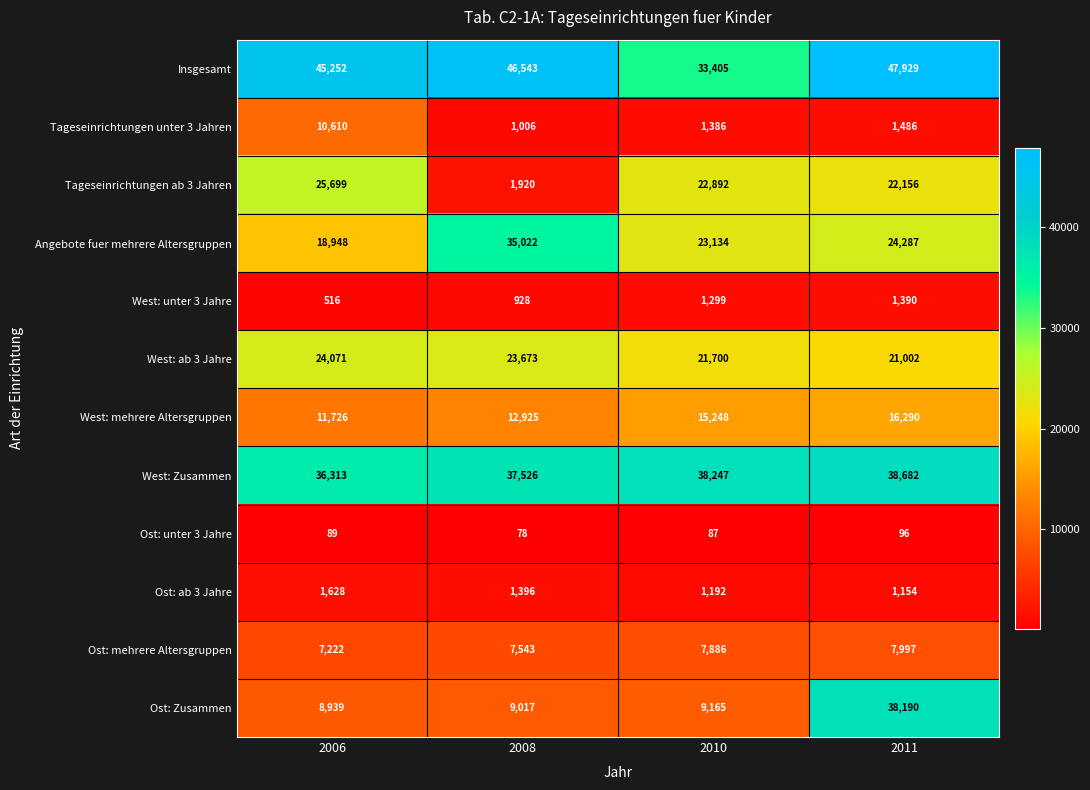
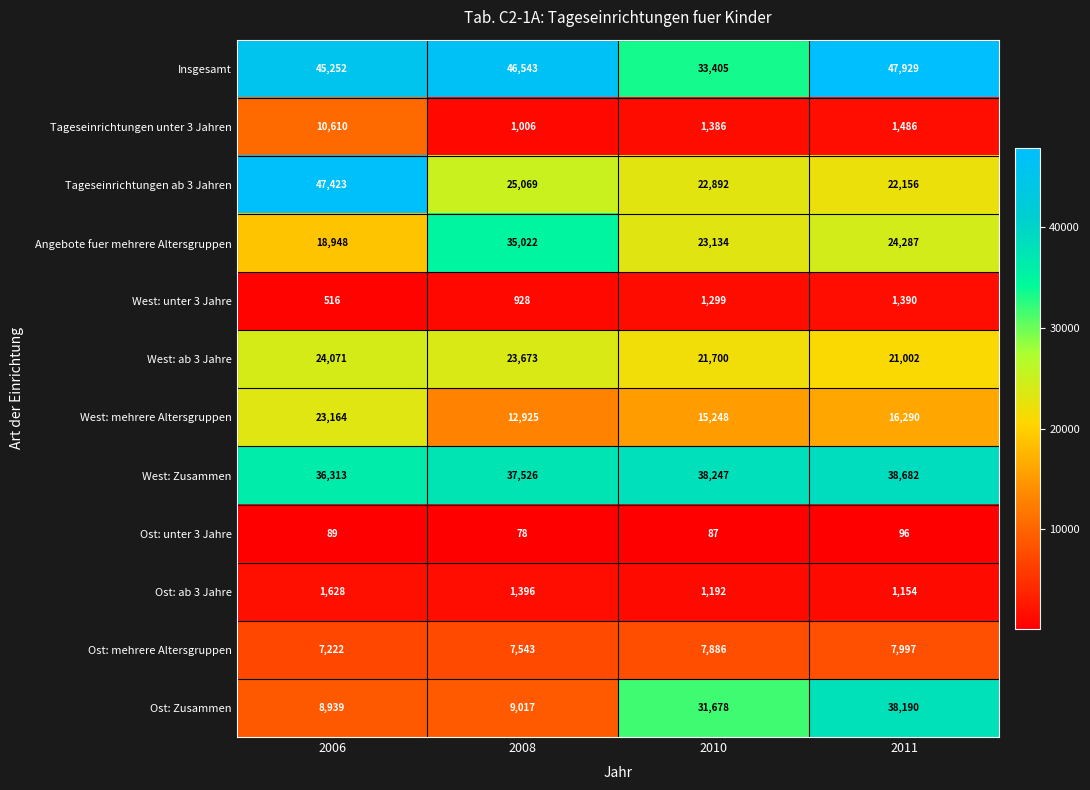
  {
    "Insgesamt": {
      "2006": "45,252",
      "2008": "46,543",
      "2010": "33,405",
      "2011": "47,929"
    },
    "Tageseinrichtungen unter 3 Jahren": {
      "2006": "10,610",
      "2008": "1,006",
      "2010": "1,386",
      "2011": "1,486"
    },
    "Tageseinrichtungen ab 3 Jahren": {
-     "2006": "25,699",
-     "2008": "1,920",
+     "2006": "47,423",
+     "2008": "25,069",
      "2010": "22,892",
      "2011": "22,156"
    },
    "Angebote fuer mehrere Altersgruppen": {
      "2006": "18,948",
      "2008": "35,022",
      "2010": "23,134",
      "2011": "24,287"
    },
    "West: unter 3 Jahre": {
      "2006": "516",
      "2008": "928",
      "2010": "1,299",
      "2011": "1,390"
    },
    "West: ab 3 Jahre": {
      "2006": "24,071",
      "2008": "23,673",
      "2010": "21,700",
      "2011": "21,002"
    },
    "West: mehrere Altersgruppen": {
-     "2006": "11,726",
+     "2006": "23,164",
      "2008": "12,925",
      "2010": "15,248",
      "2011": "16,290"
    },
    "West: Zusammen": {
      "2006": "36,313",
      "2008": "37,526",
      "2010": "38,247",
      "2011": "38,682"
    },
    "Ost: unter 3 Jahre": {
      "2006": "89",
      "2008": "78",
      "2010": "87",
      "2011": "96"
    },
    "Ost: ab 3 Jahre": {
      "2006": "1,628",
      "2008": "1,396",
      "2010": "1,192",
      "2011": "1,154"
    },
    "Ost: mehrere Altersgruppen": {
      "2006": "7,222",
      "2008": "7,543",
      "2010": "7,886",
      "2011": "7,997"
    },
    "Ost: Zusammen": {
      "2006": "8,939",
      "2008": "9,017",
-     "2010": "9,165",
+     "2010": "31,678",
      "2011": "38,190"
    }
  }
